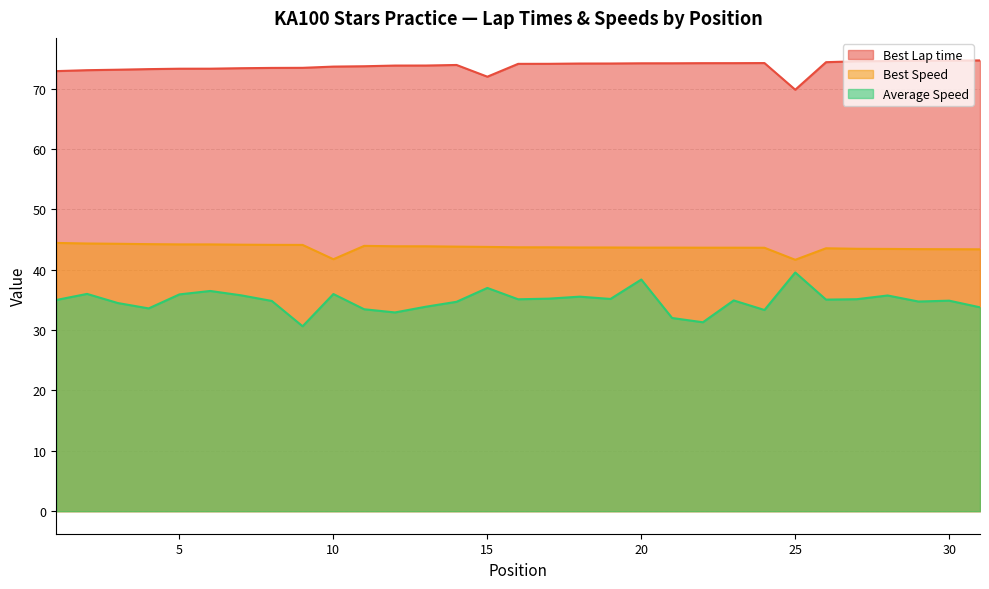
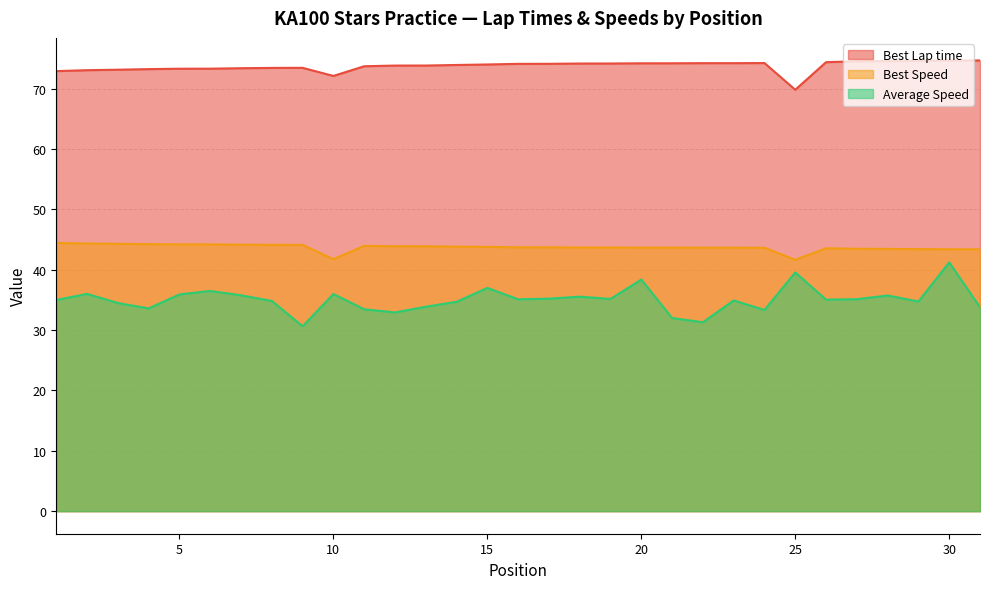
  {
    "Best Lap time": {
      "5": 73,
-     "10": 74,
-     "15": 72,
+     "10": 72,
+     "15": 74,
      "20": 74,
      "25": 70
    },
    "Best Speed": {
      "5": 44,
      "10": 42,
      "15": 44,
      "20": 44,
      "25": 42,
      "30": 43
    },
    "Average Speed": {
      "5": 36,
      "10": 36,
      "15": 37,
      "20": 38,
      "25": 40,
-     "30": 35
+     "30": 41
    }
  }
